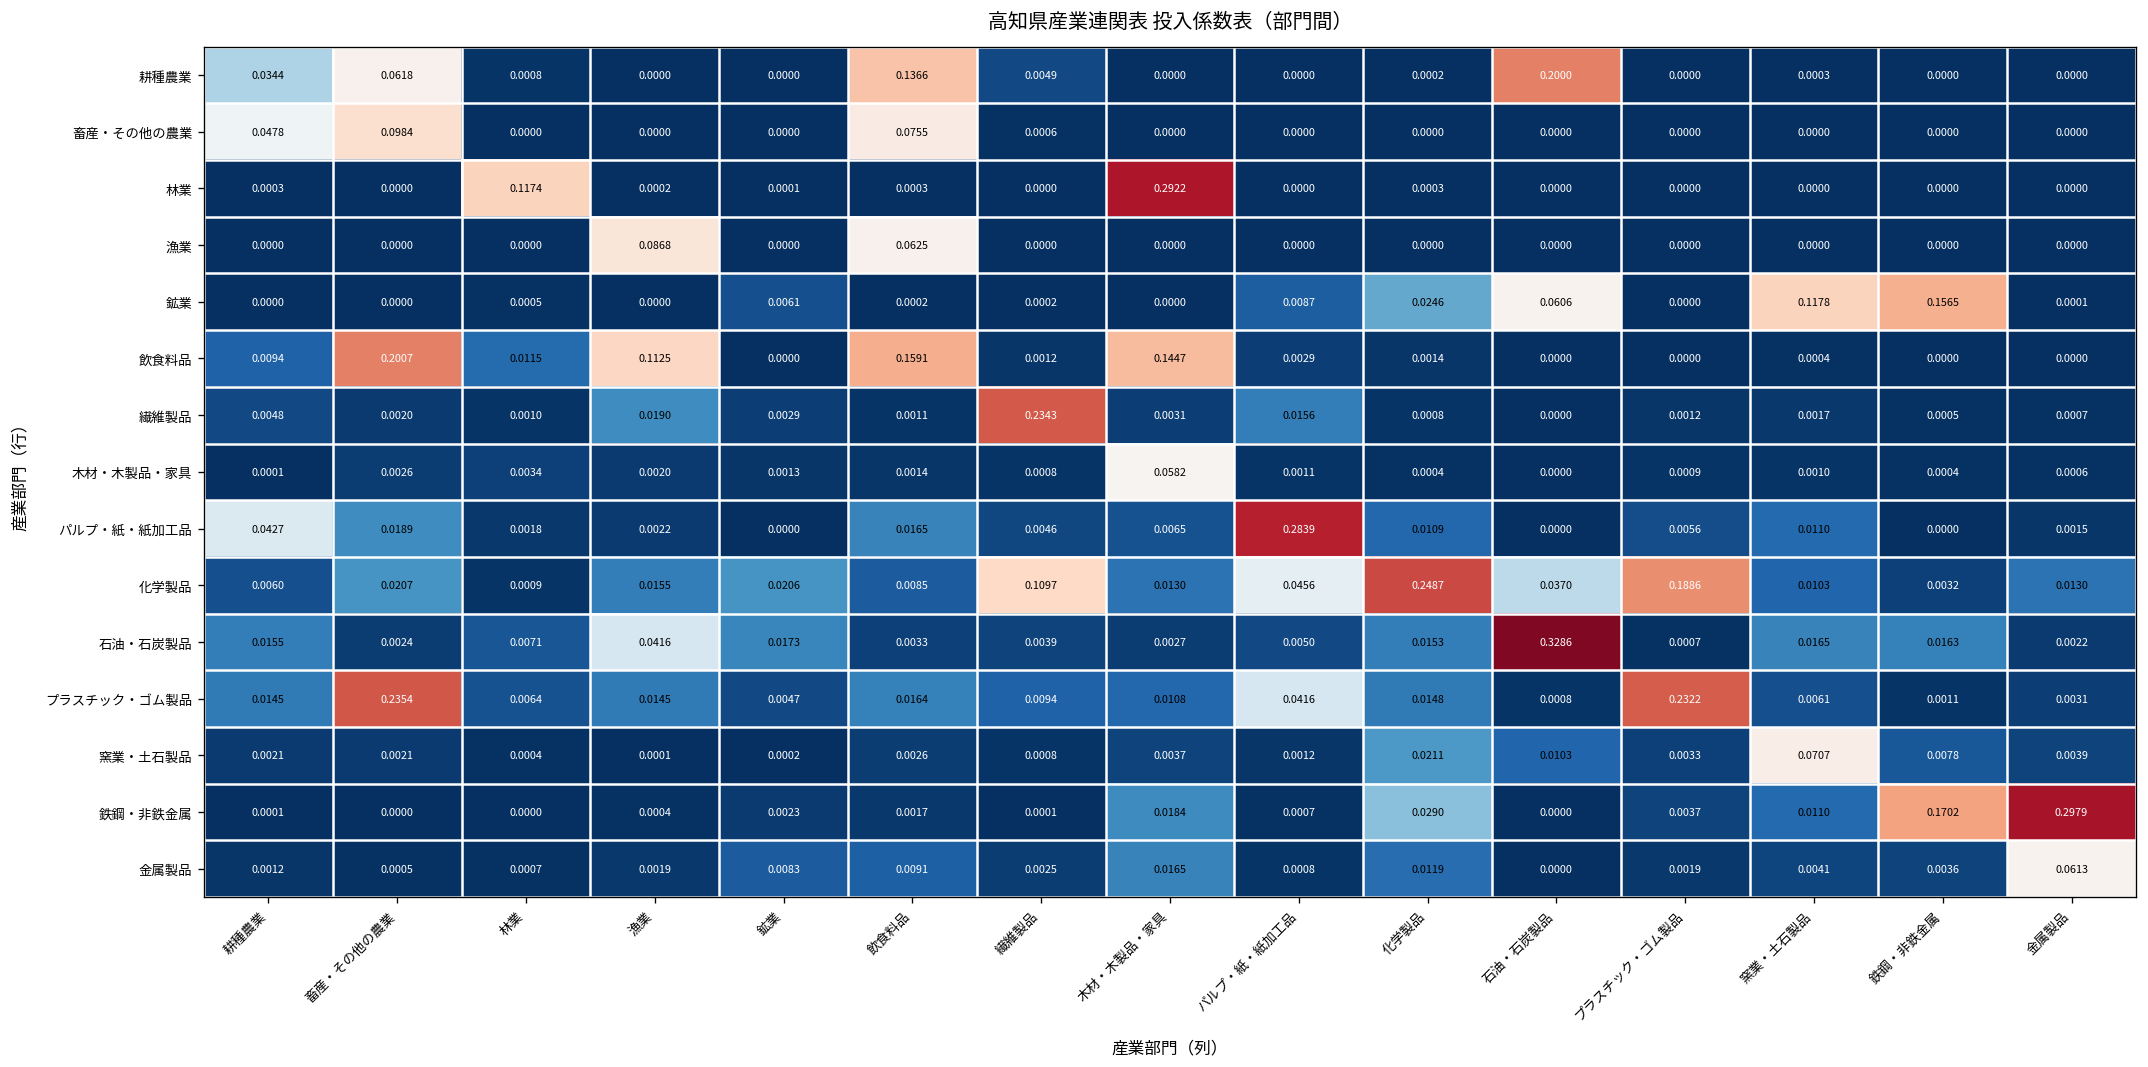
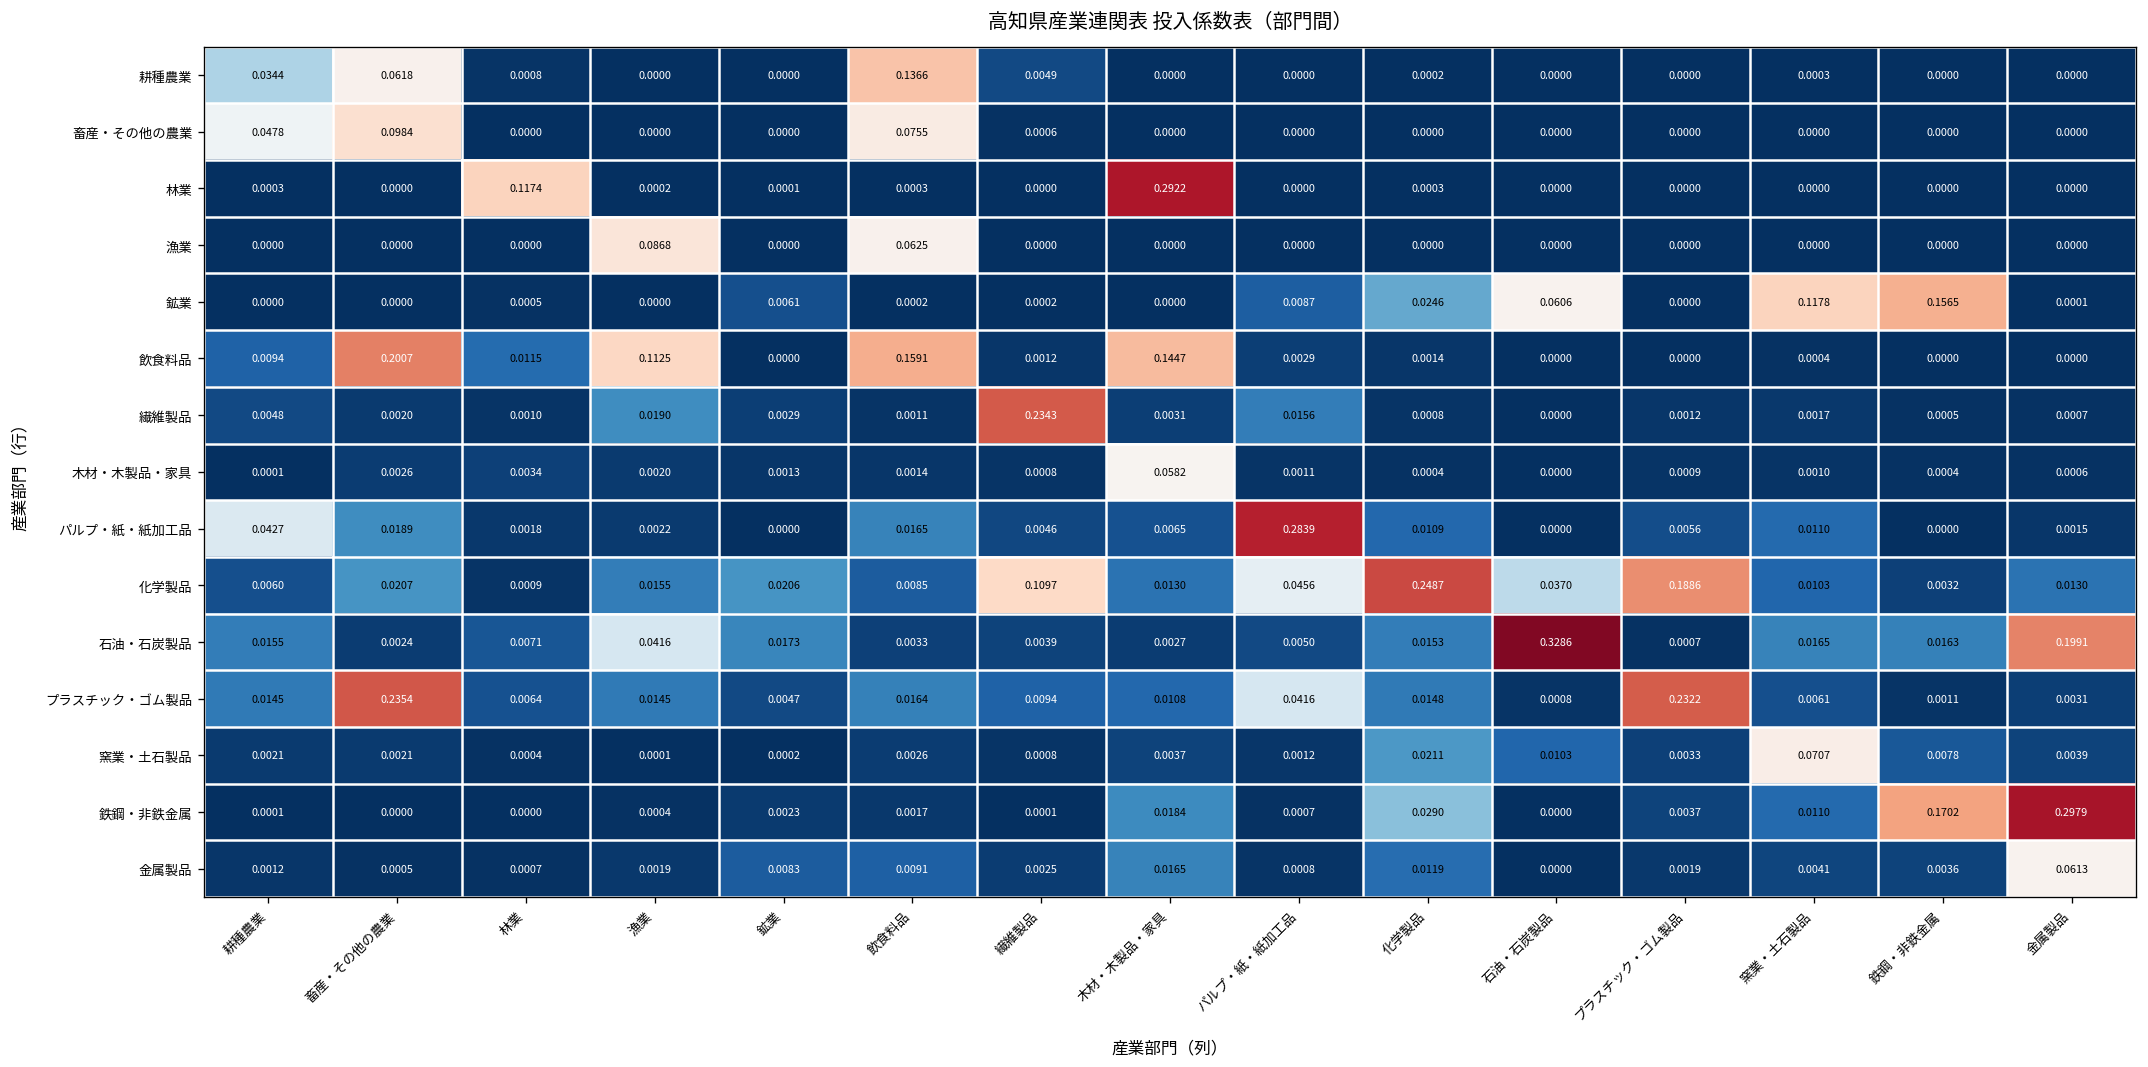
  {
    "耕種農業": {
      "耕種農業": 0.0344,
      "畜産・その他の農業": 0.0618,
      "林業": 0.0008,
      "漁業": 0.0000,
      "鉱業": 0.0000,
      "飲食料品": 0.1366,
      "繊維製品": 0.0049,
      "木材・木製品・家具": 0.0000,
      "パルプ・紙・紙加工品": 0.0000,
      "化学製品": 0.0002,
-     "石油・石炭製品": 0.2000,
+     "石油・石炭製品": 0.0000,
      "プラスチック・ゴム製品": 0.0000,
      "窯業・土石製品": 0.0003,
      "鉄鋼・非鉄金属": 0.0000,
      "金属製品": 0.0000
    },
    "石油・石炭製品": {
      "耕種農業": 0.0155,
      "畜産・その他の農業": 0.0024,
      "林業": 0.0071,
      "漁業": 0.0416,
      "鉱業": 0.0173,
      "飲食料品": 0.0033,
      "繊維製品": 0.0039,
      "木材・木製品・家具": 0.0027,
      "パルプ・紙・紙加工品": 0.0050,
      "化学製品": 0.0153,
      "石油・石炭製品": 0.3286,
      "プラスチック・ゴム製品": 0.0007,
      "窯業・土石製品": 0.0165,
      "鉄鋼・非鉄金属": 0.0163,
-     "金属製品": 0.0022
+     "金属製品": 0.1991
    }
  }
